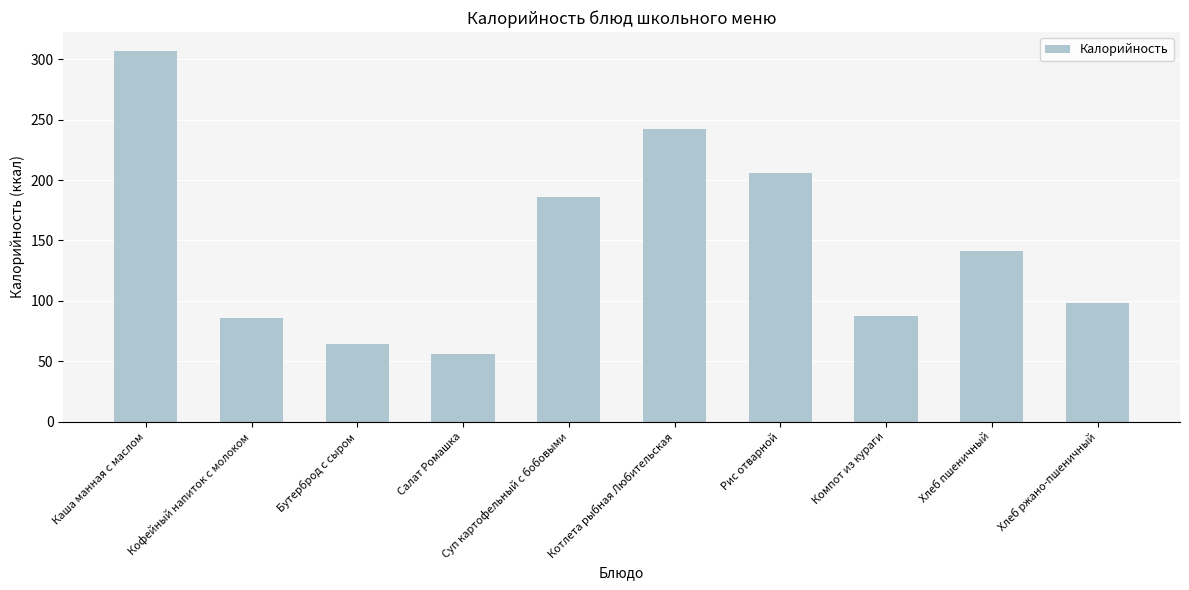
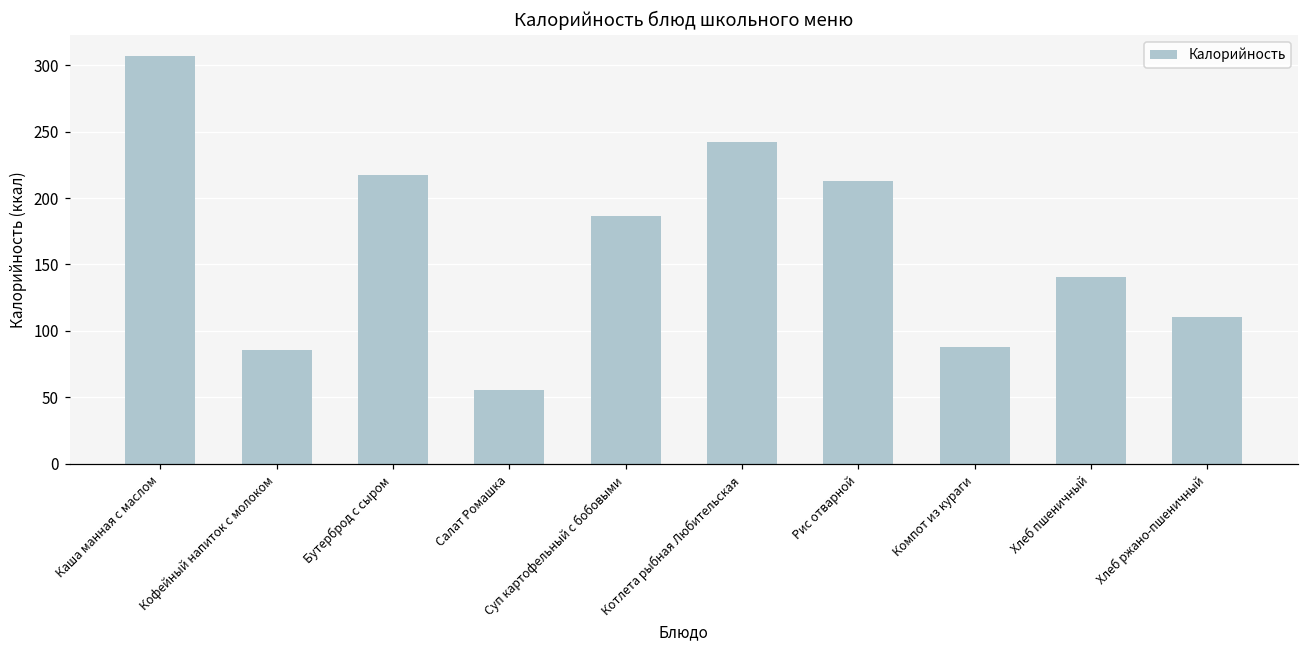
  {
    "Каша манная с маслом": 307,
    "Кофейный напиток с молоком": 86,
-   "Бутерброд с сыром": 64,
+   "Бутерброд с сыром": 217,
    "Салат Ромашка": 56,
    "Суп картофельный с бобовыми": 186,
    "Котлета рыбная Любительская": 242,
-   "Рис отварной": 206,
+   "Рис отварной": 213,
    "Компот из кураги": 88,
    "Хлеб пшеничный": 141,
-   "Хлеб ржано-пшеничный": 98
+   "Хлеб ржано-пшеничный": 111
  }
